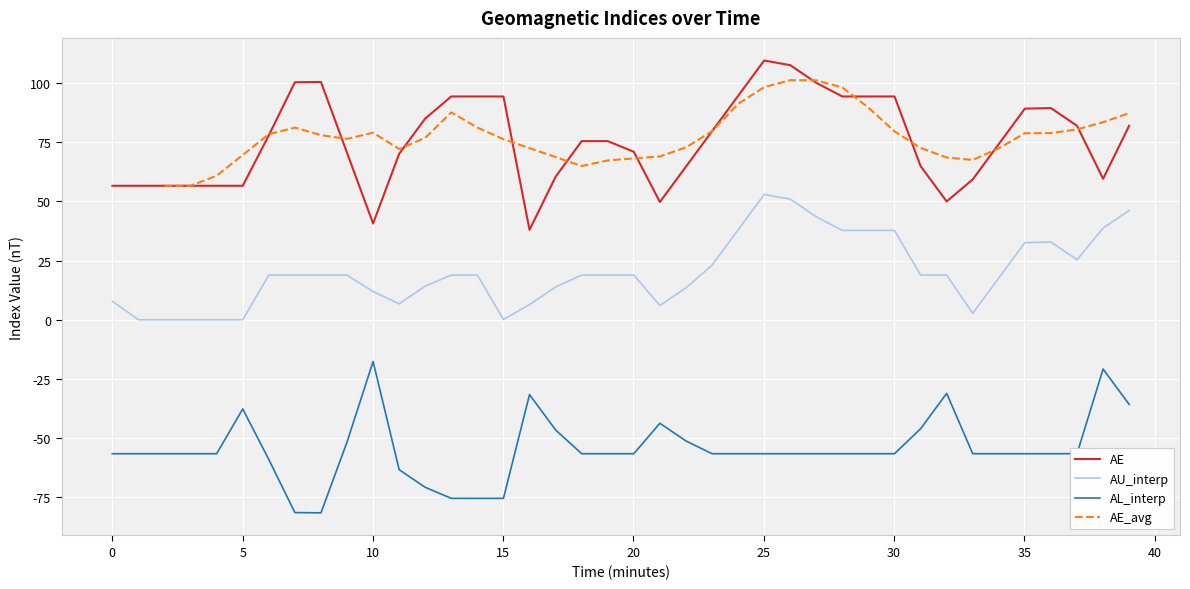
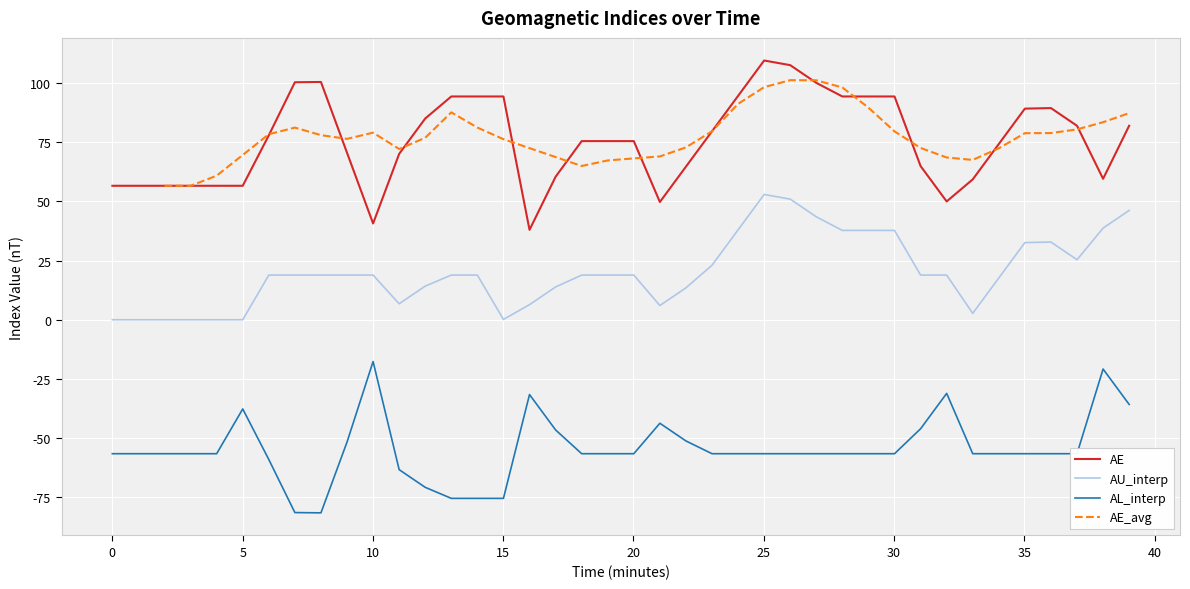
  {
    "AE": {
      "0": 57,
      "5": 57,
      "10": 41,
      "15": 94,
-     "20": 71,
+     "20": 75,
      "25": 110
    },
    "AU_interp": {
-     "0": 8,
+     "0": 0,
      "5": 0,
-     "10": 12,
+     "10": 19,
      "15": 0,
      "20": 19,
      "25": 53
    },
    "AL_interp": {
      "0": -57,
      "5": -38,
      "10": -18,
      "15": -75,
      "20": -57,
      "25": -57
    },
    "AE_avg": {
      "5": 70,
      "10": 79,
      "15": 76,
      "20": 68,
      "25": 98
    }
  }
